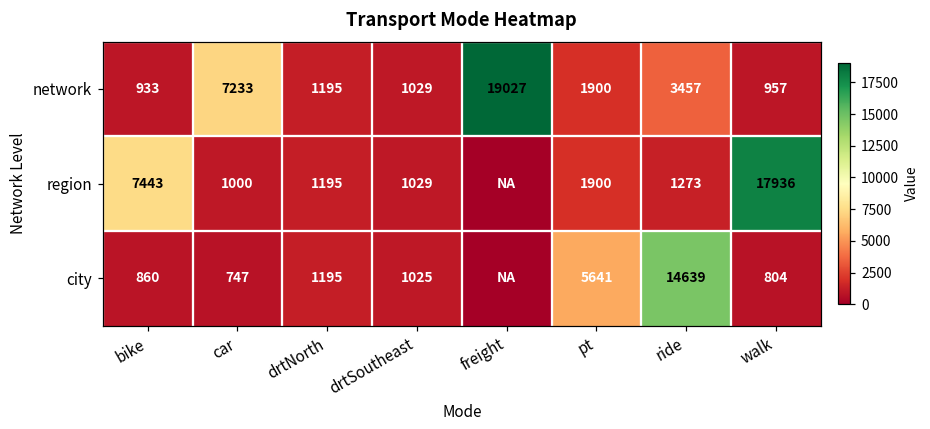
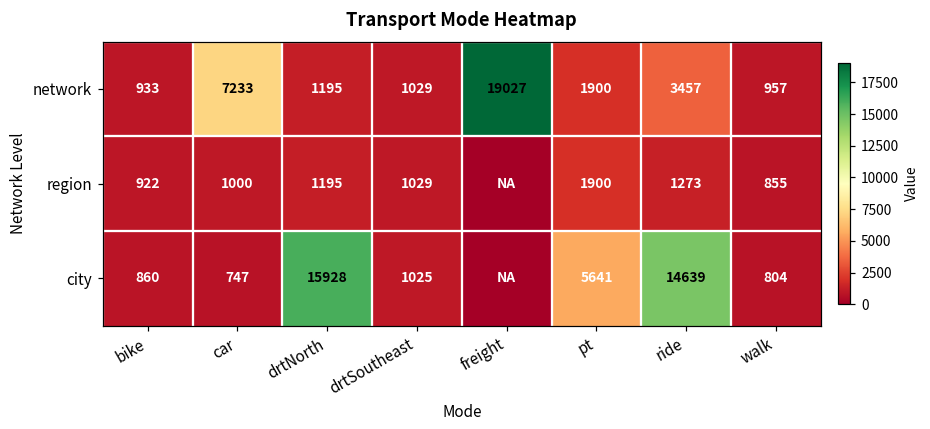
  {
    "network": {
      "bike": 933,
      "car": 7233,
      "drtNorth": 1195,
      "drtSoutheast": 1029,
      "freight": 19027,
      "pt": 1900,
      "ride": 3457,
      "walk": 957
    },
    "region": {
-     "bike": 7443,
+     "bike": 922,
      "car": 1000,
      "drtNorth": 1195,
      "drtSoutheast": 1029,
      "pt": 1900,
      "ride": 1273,
-     "walk": 17936
+     "walk": 855
    },
    "city": {
      "bike": 860,
      "car": 747,
-     "drtNorth": 1195,
+     "drtNorth": 15928,
      "drtSoutheast": 1025,
      "pt": 5641,
      "ride": 14639,
      "walk": 804
    }
  }
